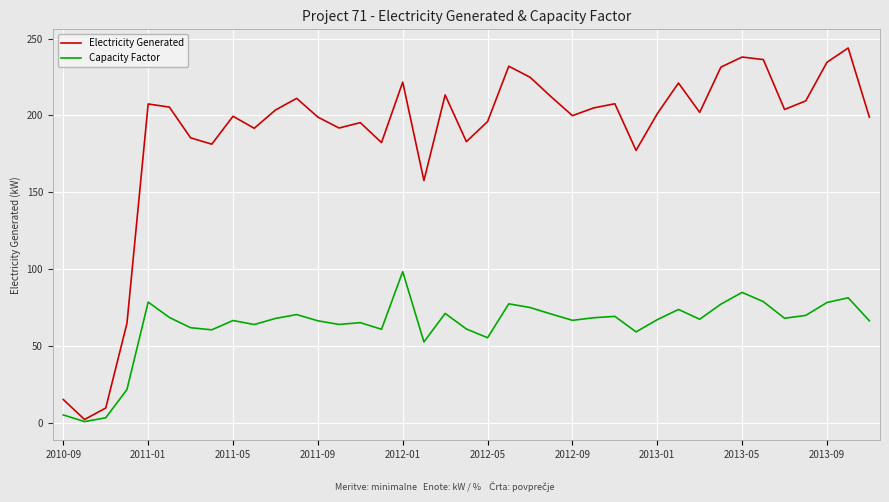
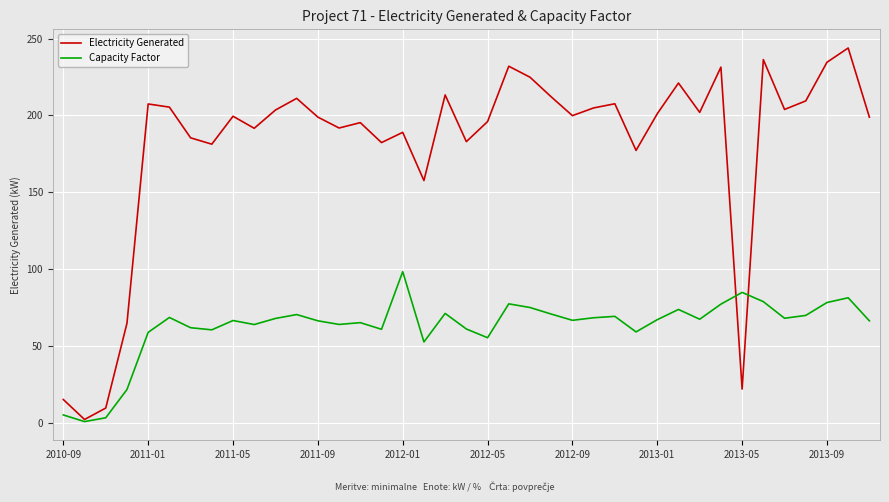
  {
    "Electricity Generated": {
      "2010-09": 15,
      "2011-01": 208,
      "2011-05": 200,
      "2011-09": 199,
-     "2012-01": 222,
+     "2012-01": 189,
      "2012-05": 196,
      "2012-09": 200,
      "2013-01": 201,
-     "2013-05": 238,
+     "2013-05": 22,
      "2013-09": 235
    },
    "Capacity Factor": {
      "2010-09": 5,
-     "2011-01": 78,
+     "2011-01": 59,
      "2011-05": 67,
      "2011-09": 66,
      "2012-01": 98,
      "2012-05": 55,
      "2012-09": 67,
      "2013-01": 67,
      "2013-05": 85,
      "2013-09": 78
    }
  }
